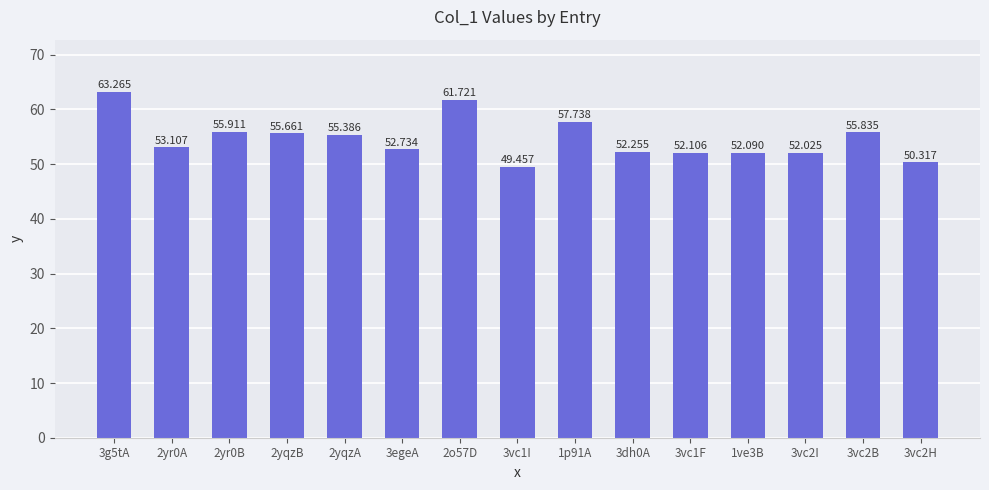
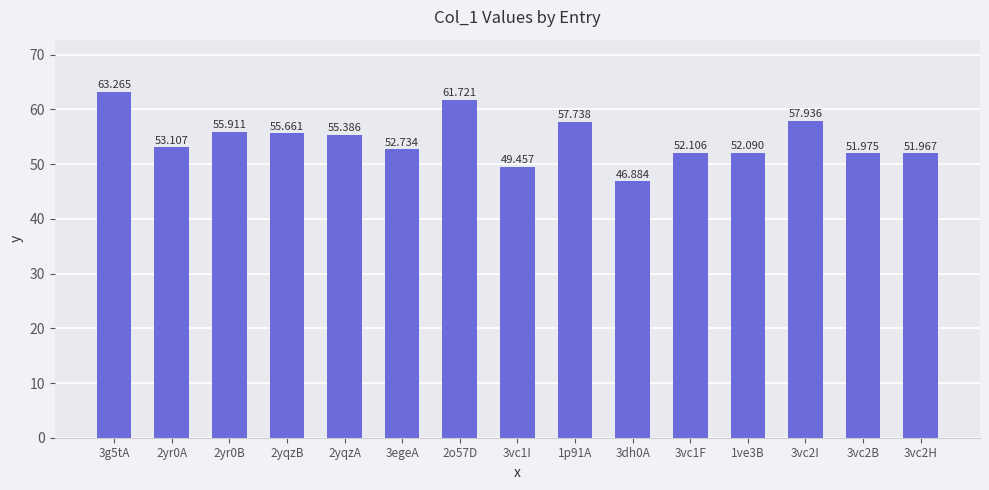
  {
    "3g5tA": 63.265,
    "2yr0A": 53.107,
    "2yr0B": 55.911,
    "2yqzB": 55.661,
    "2yqzA": 55.386,
    "3egeA": 52.734,
    "2o57D": 61.721,
    "3vc1I": 49.457,
    "1p91A": 57.738,
-   "3dh0A": 52.255,
+   "3dh0A": 46.884,
    "3vc1F": 52.106,
    "1ve3B": 52.090,
-   "3vc2I": 52.025,
-   "3vc2B": 55.835,
-   "3vc2H": 50.317
+   "3vc2I": 57.936,
+   "3vc2B": 51.975,
+   "3vc2H": 51.967
  }
